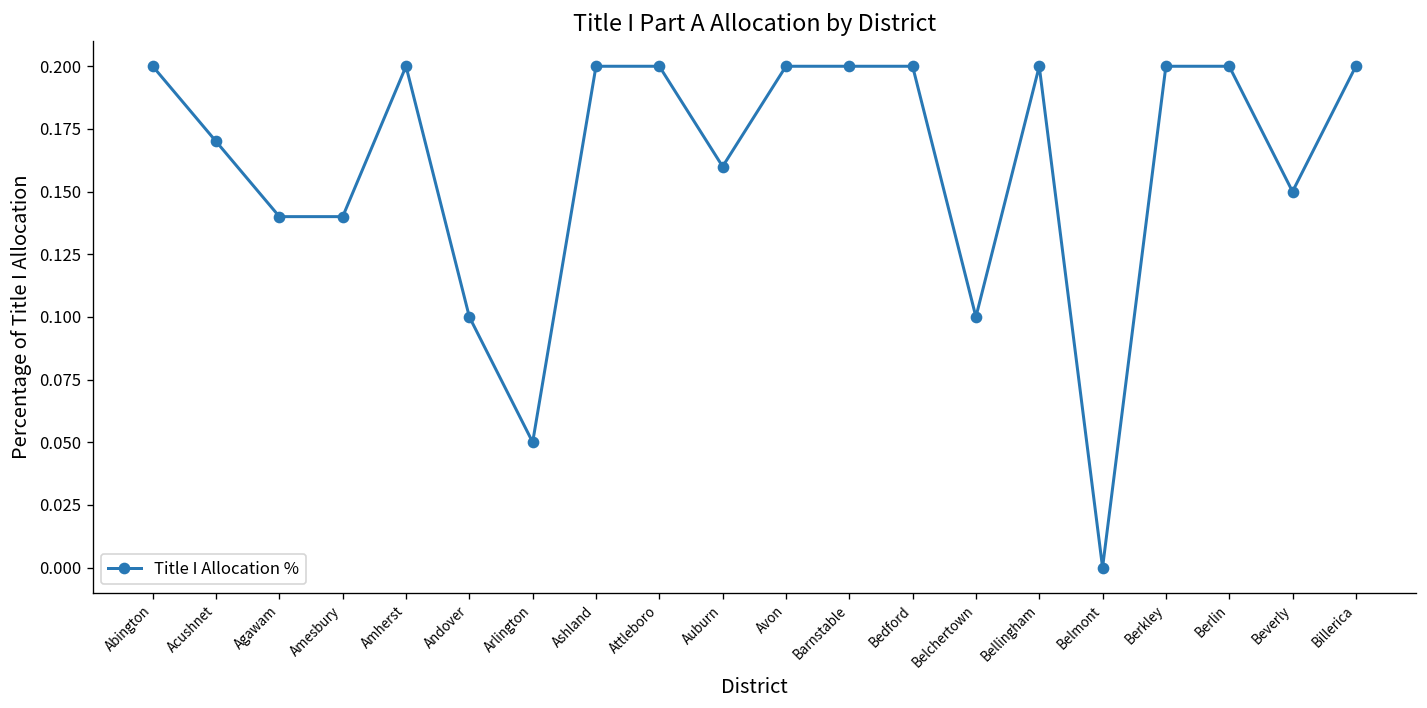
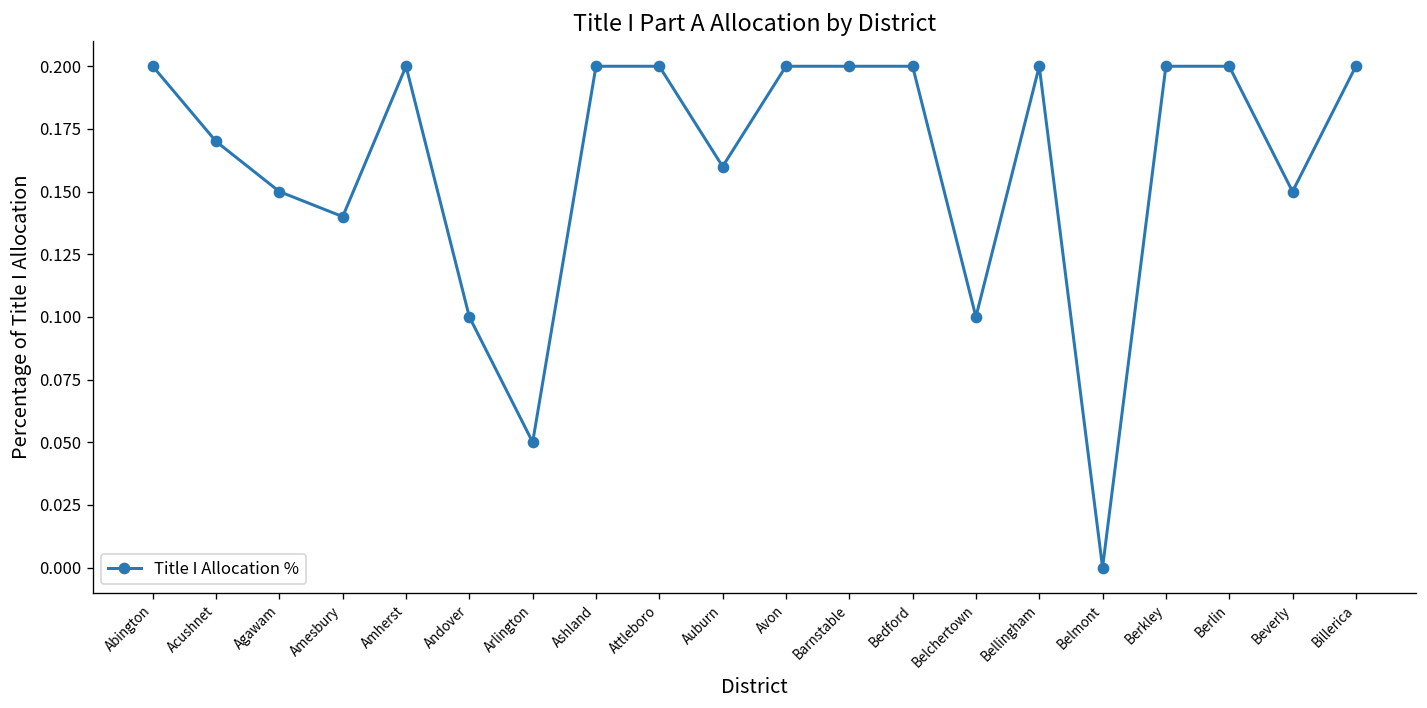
  {
    "Abington": 0.20,
    "Acushnet": 0.17,
-   "Agawam": 0.14,
+   "Agawam": 0.15,
    "Amesbury": 0.14,
    "Amherst": 0.20,
    "Andover": 0.10,
    "Arlington": 0.05,
    "Ashland": 0.20,
    "Attleboro": 0.20,
    "Auburn": 0.16,
    "Avon": 0.20,
    "Barnstable": 0.20,
    "Bedford": 0.20,
    "Belchertown": 0.10,
    "Bellingham": 0.20,
    "Belmont": 0.00,
    "Berkley": 0.20,
    "Berlin": 0.20,
    "Beverly": 0.15,
    "Billerica": 0.20
  }
